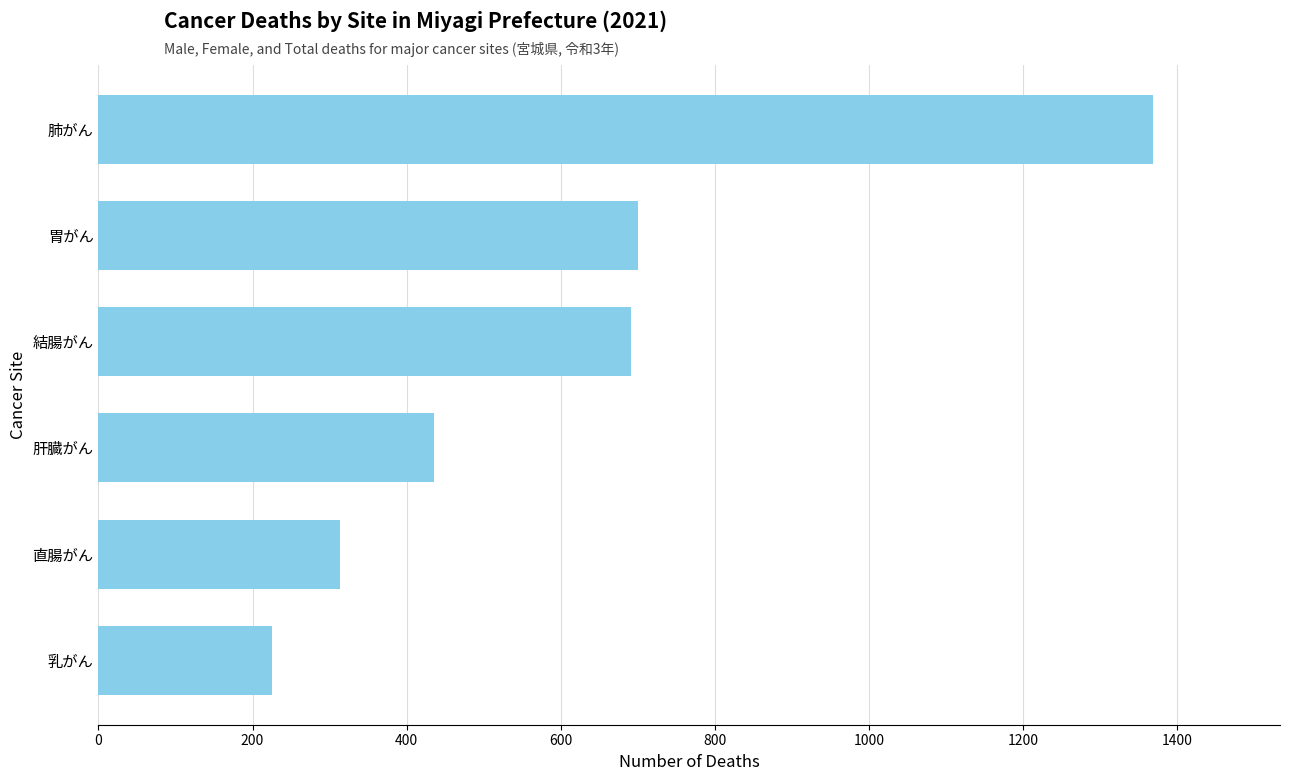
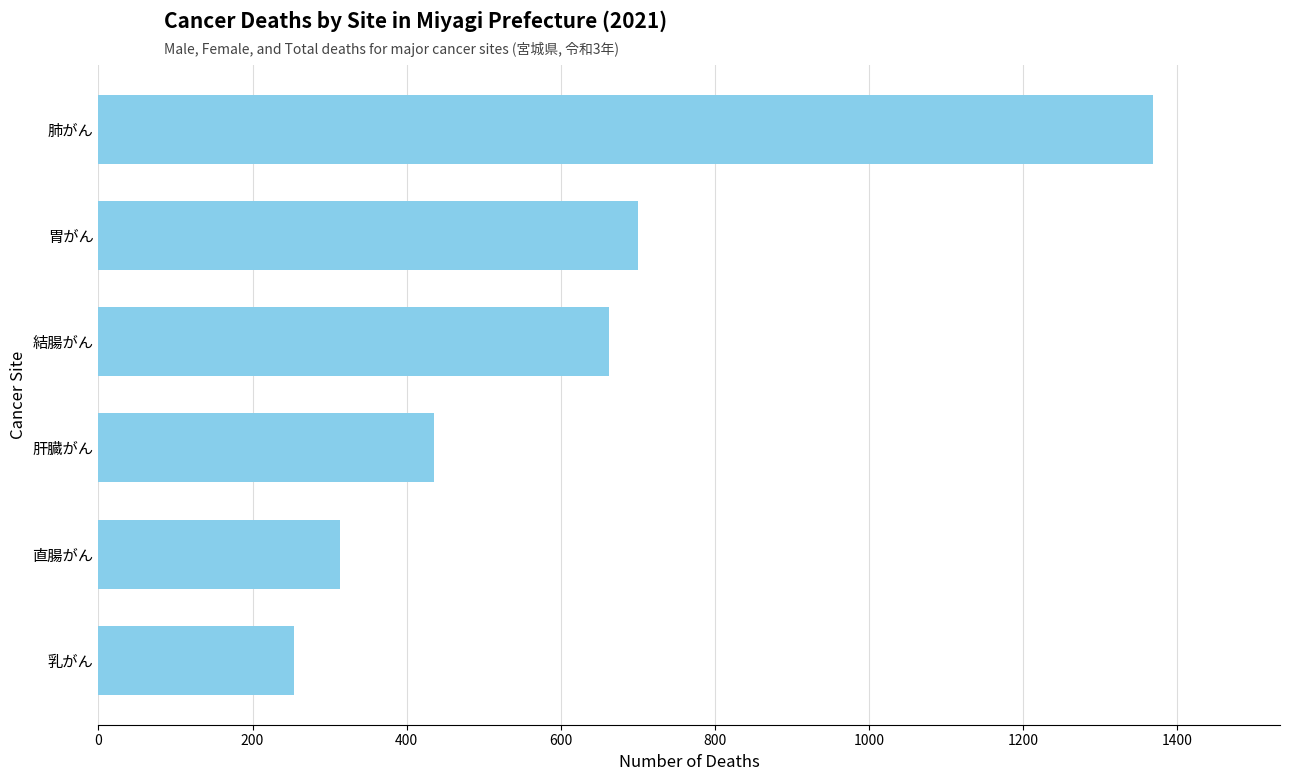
  {
    "肺がん": 1370,
    "胃がん": 700,
-   "結腸がん": 690,
+   "結腸がん": 660,
    "肝臓がん": 440,
    "直腸がん": 310,
-   "乳がん": 230
+   "乳がん": 250
  }
